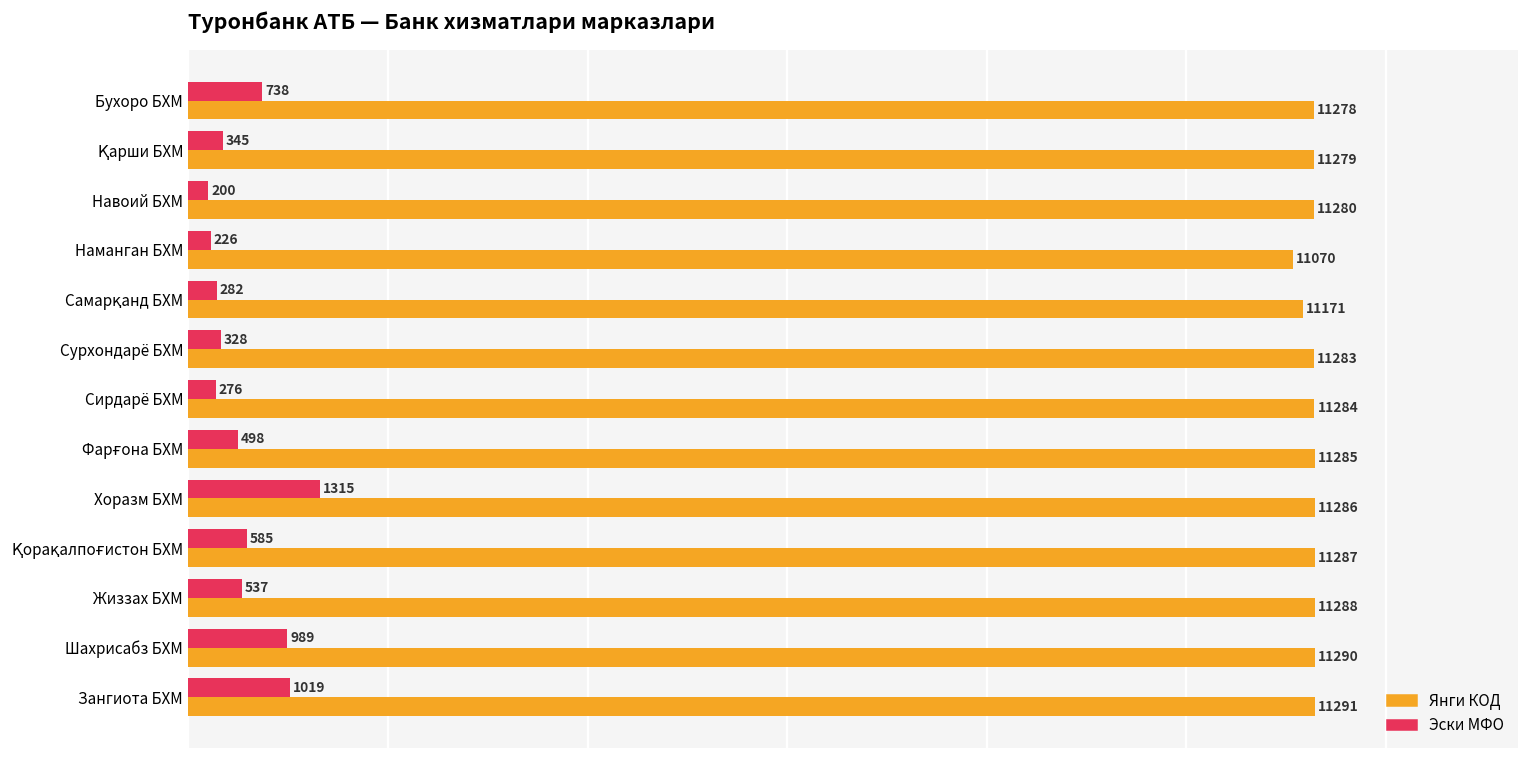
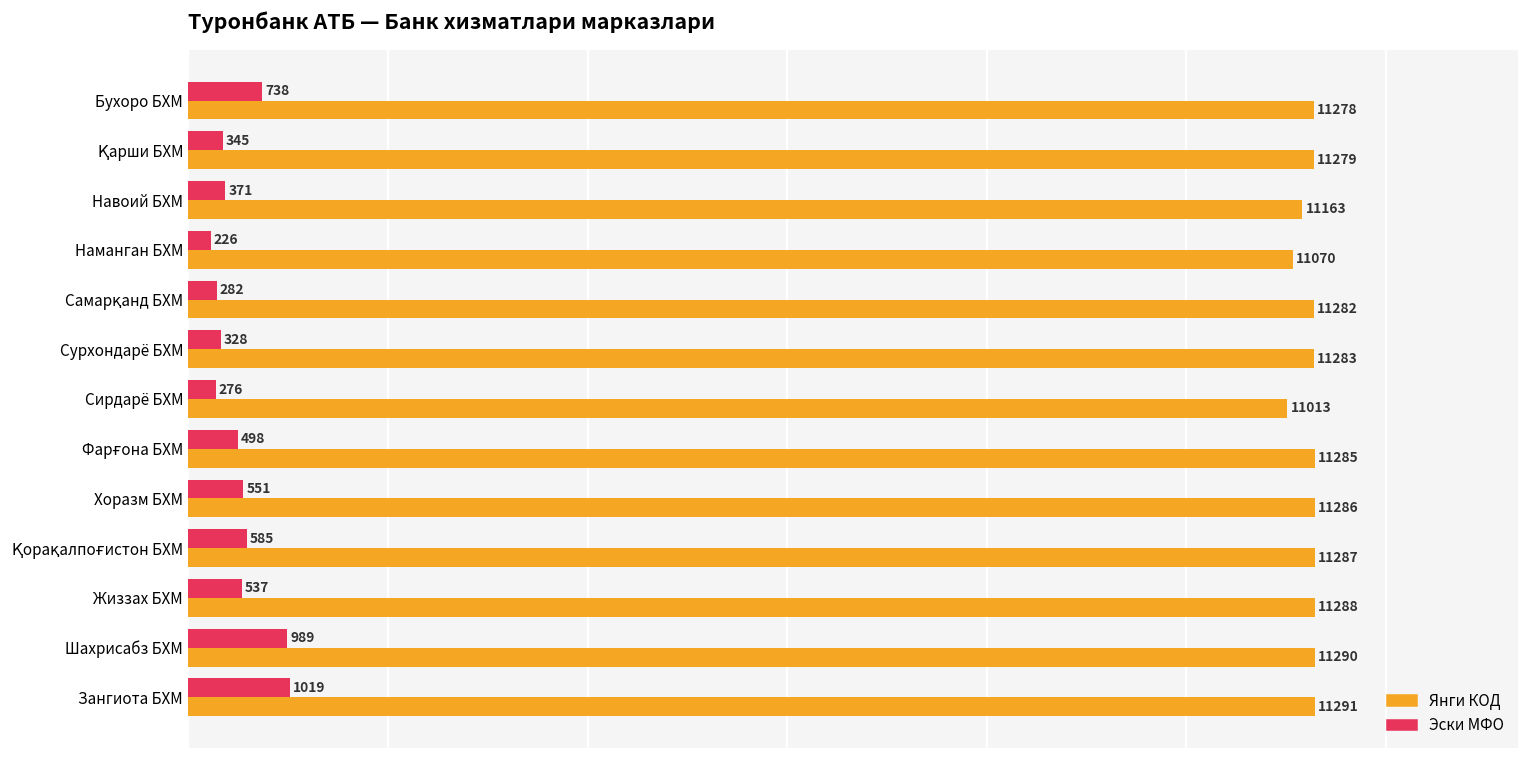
  {
    "Янги КОД": {
      "Бухоро БХМ": 11278,
      "Қарши БХМ": 11279,
-     "Навоий БХМ": 11280,
+     "Навоий БХМ": 11163,
      "Наманган БХМ": 11070,
-     "Самарқанд БХМ": 11171,
+     "Самарқанд БХМ": 11282,
      "Сурхондарё БХМ": 11283,
-     "Сирдарё БХМ": 11284,
+     "Сирдарё БХМ": 11013,
      "Фарғона БХМ": 11285,
      "Хоразм БХМ": 11286,
      "Қорақалпоғистон БХМ": 11287,
      "Жиззах БХМ": 11288,
      "Шахрисабз БХМ": 11290,
      "Зангиота БХМ": 11291
    },
    "Эски МФО": {
      "Бухоро БХМ": 738,
      "Қарши БХМ": 345,
-     "Навоий БХМ": 200,
+     "Навоий БХМ": 371,
      "Наманган БХМ": 226,
      "Самарқанд БХМ": 282,
      "Сурхондарё БХМ": 328,
      "Сирдарё БХМ": 276,
      "Фарғона БХМ": 498,
-     "Хоразм БХМ": 1315,
+     "Хоразм БХМ": 551,
      "Қорақалпоғистон БХМ": 585,
      "Жиззах БХМ": 537,
      "Шахрисабз БХМ": 989,
      "Зангиота БХМ": 1019
    }
  }
